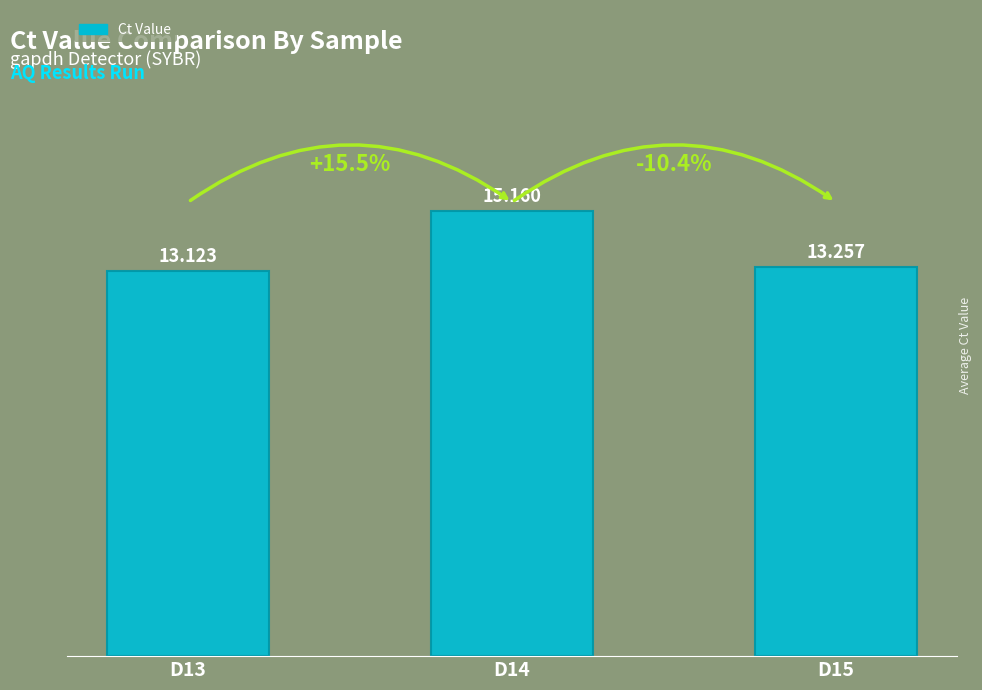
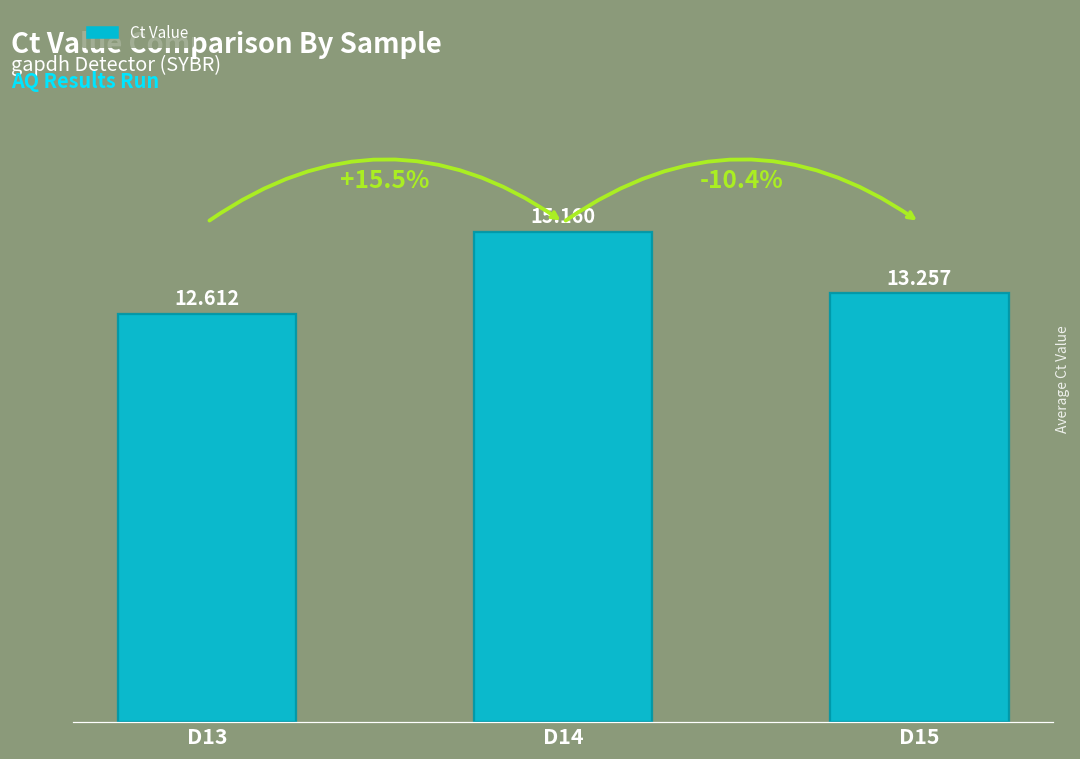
  {
-   "D13": 13.123,
+   "D13": 12.612,
    "D14": 15.160,
    "D15": 13.257
  }
